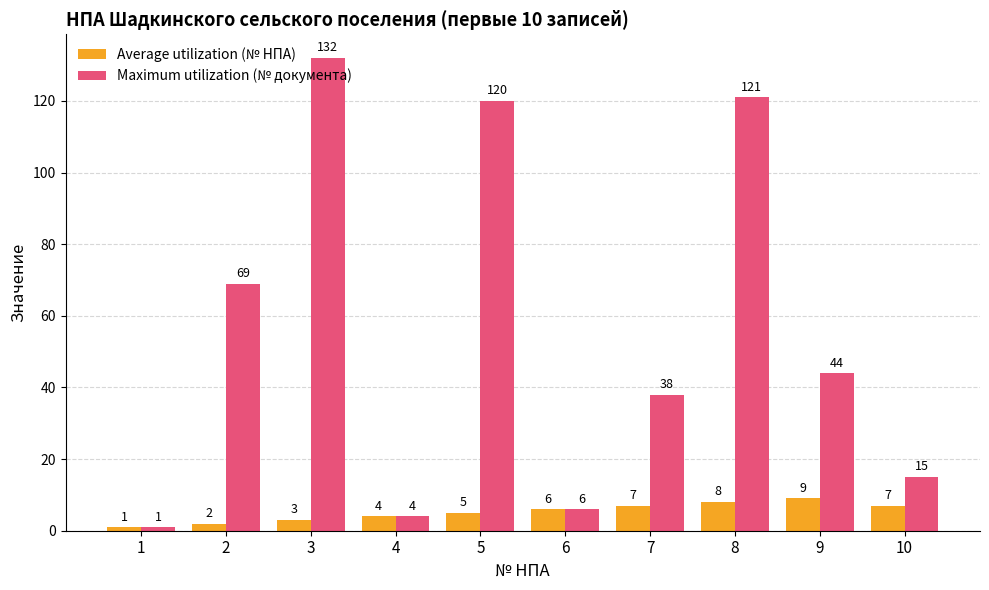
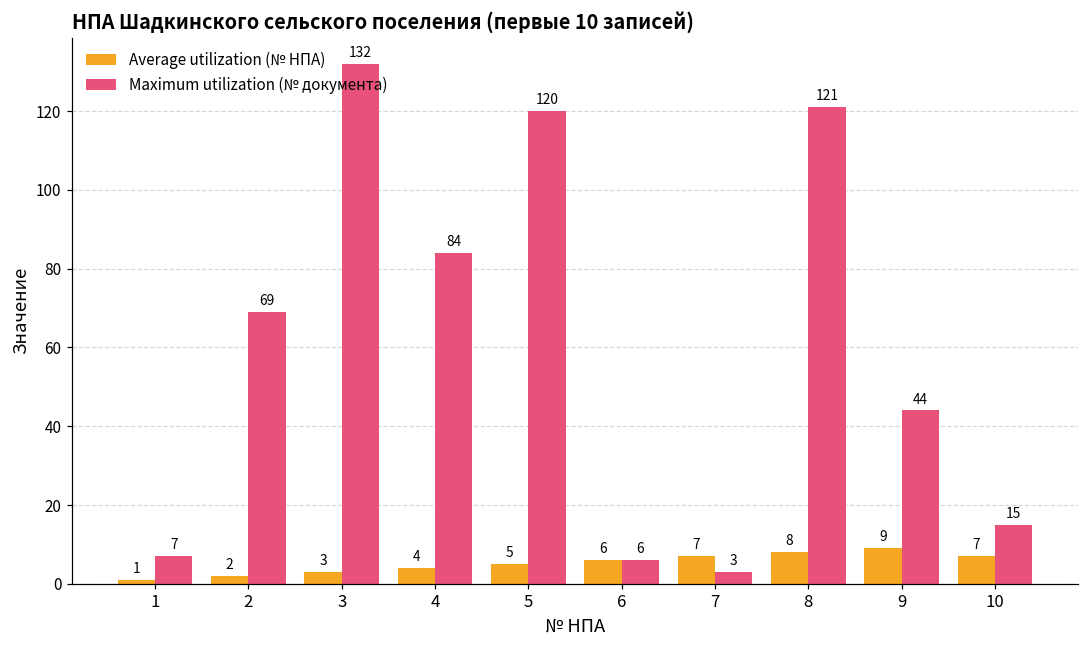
  {
    "Average utilization (№ НПА)": {
      "1": 1,
      "2": 2,
      "3": 3,
      "4": 4,
      "5": 5,
      "6": 6,
      "7": 7,
      "8": 8,
      "9": 9,
      "10": 7
    },
    "Maximum utilization (№ документа)": {
-     "1": 1,
+     "1": 7,
      "2": 69,
      "3": 132,
-     "4": 4,
+     "4": 84,
      "5": 120,
      "6": 6,
-     "7": 38,
+     "7": 3,
      "8": 121,
      "9": 44,
      "10": 15
    }
  }
